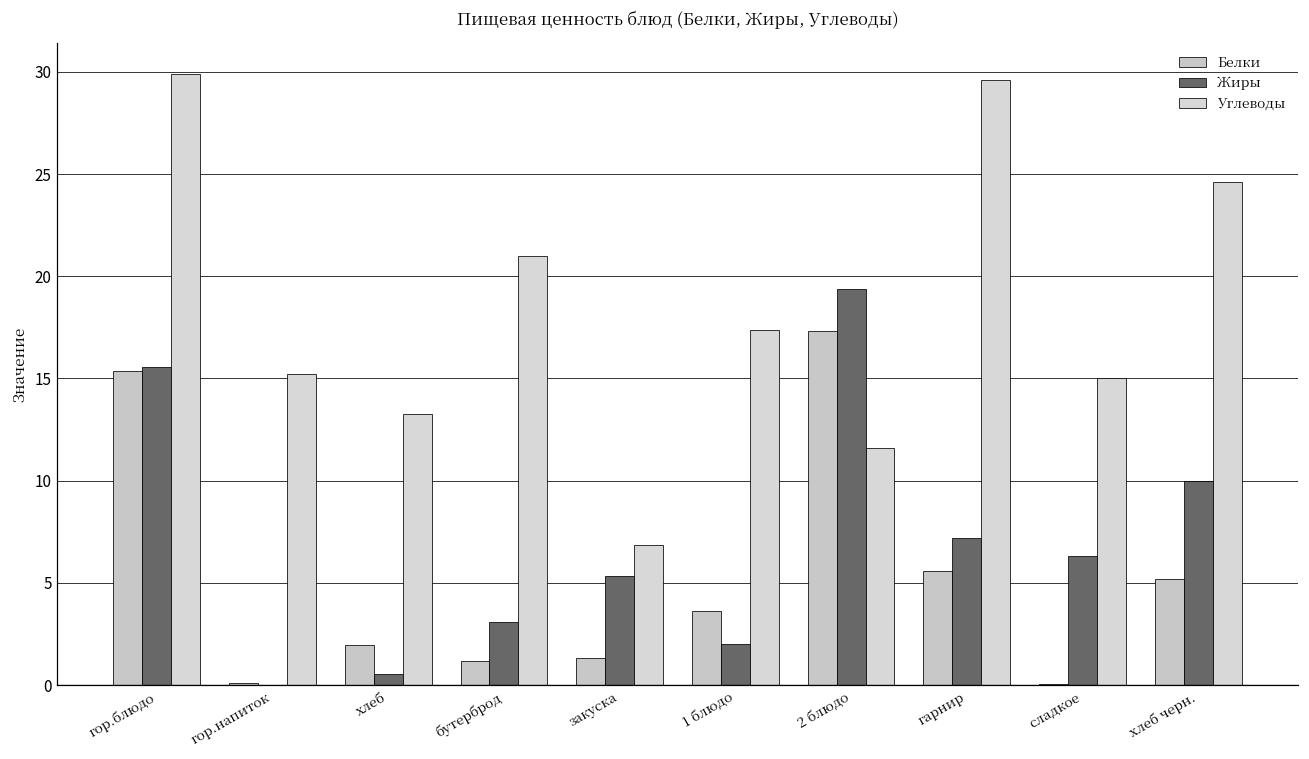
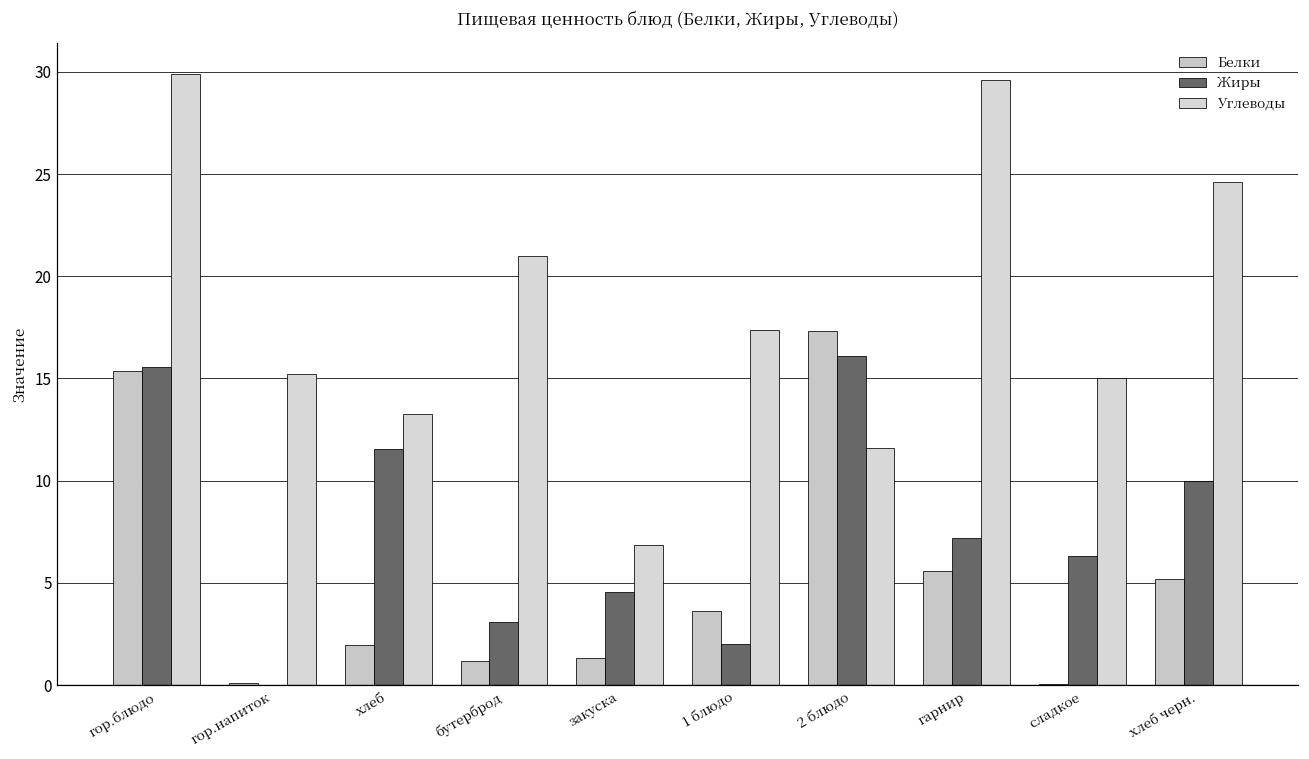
  {
    "Жиры": {
      "гор.блюдо": 15.6,
-     "хлеб": 0.5,
+     "хлеб": 11.6,
      "бутерброд": 3.1,
-     "закуска": 5.3,
+     "закуска": 4.6,
      "1 блюдо": 2.0,
-     "2 блюдо": 19.4,
+     "2 блюдо": 16.1,
      "гарнир": 7.2,
      "сладкое": 6.3,
      "хлеб черн.": 10.0
    }
  }
